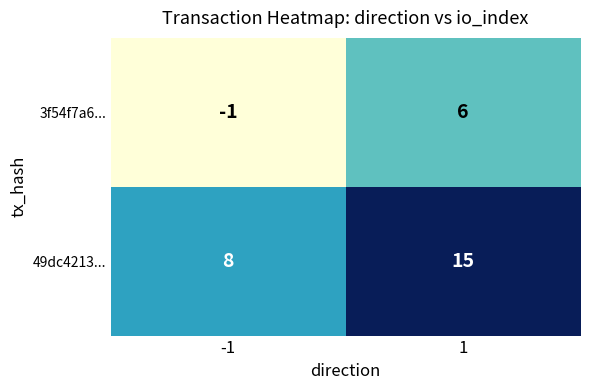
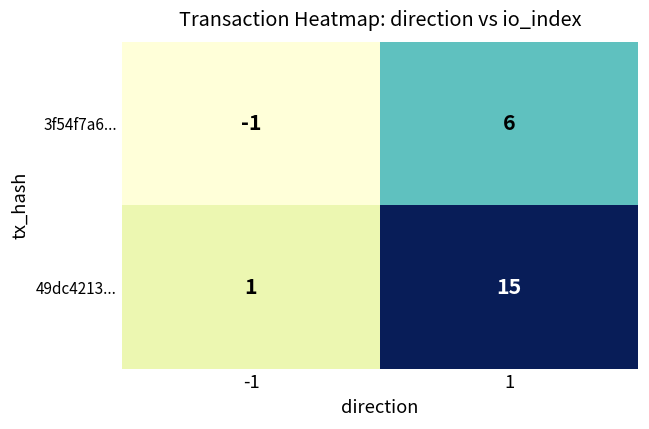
  {
    "3f54f7a6...": {
      "-1": -1,
      "1": 6
    },
    "49dc4213...": {
-     "-1": 8,
+     "-1": 1,
      "1": 15
    }
  }
